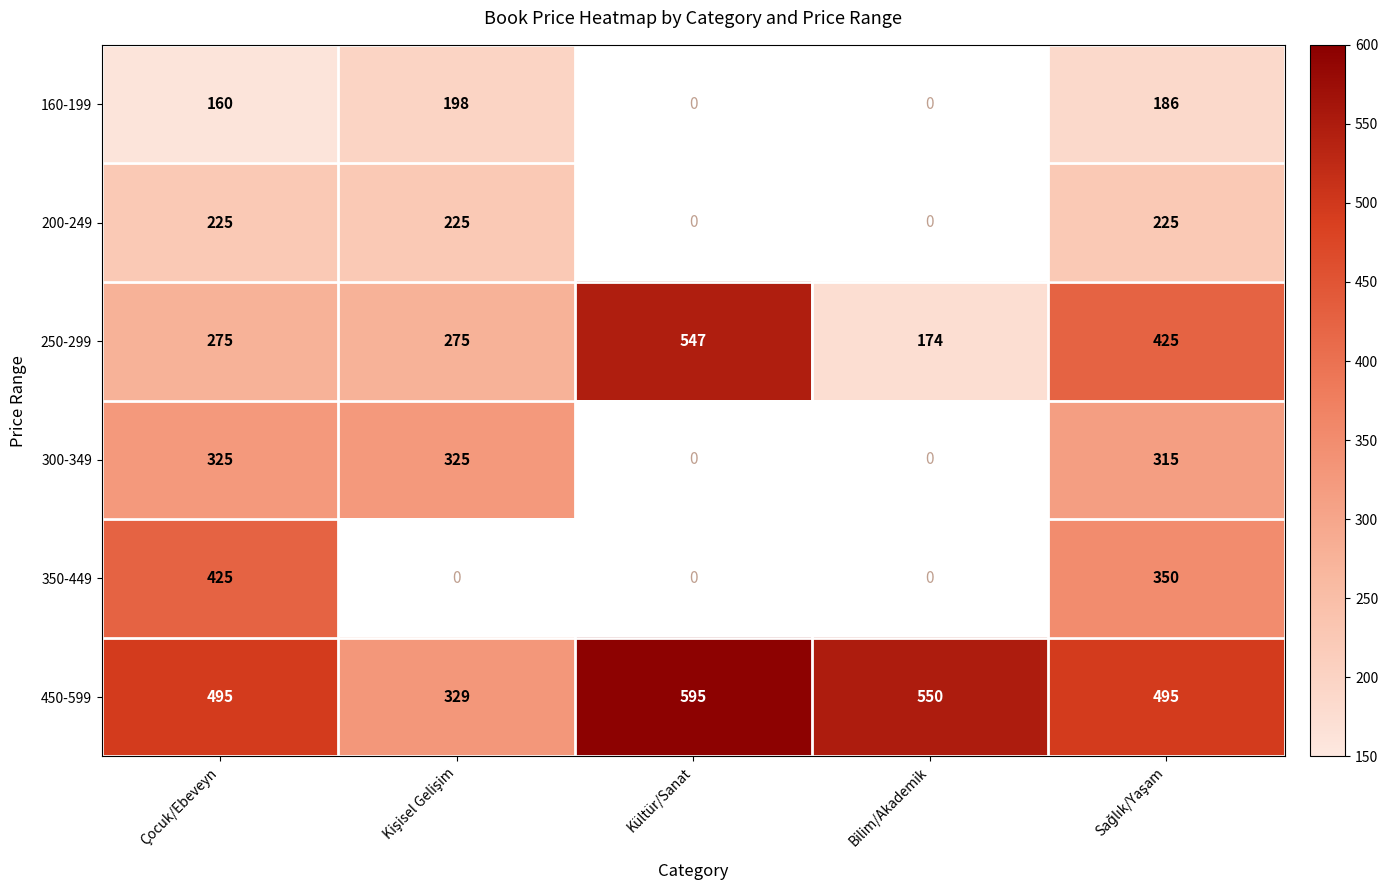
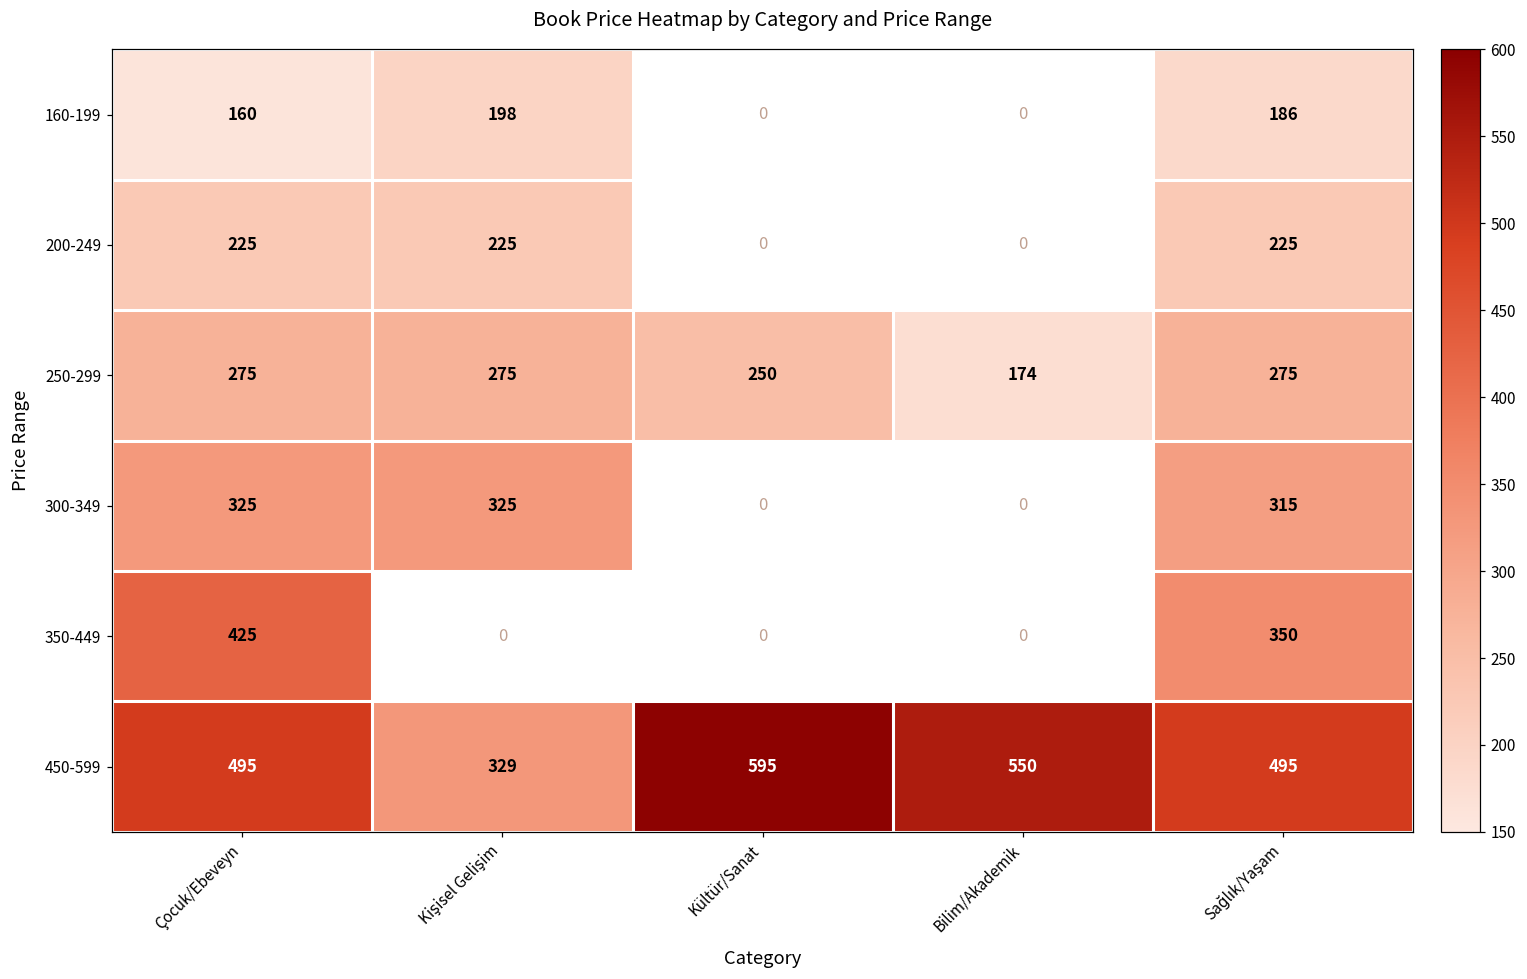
  {
    "160-199": {
      "Çocuk/Ebeveyn": 160,
      "Kişisel Gelişim": 198,
      "Sağlık/Yaşam": 186
    },
    "200-249": {
      "Çocuk/Ebeveyn": 225,
      "Kişisel Gelişim": 225,
      "Sağlık/Yaşam": 225
    },
    "250-299": {
      "Çocuk/Ebeveyn": 275,
      "Kişisel Gelişim": 275,
-     "Kültür/Sanat": 547,
+     "Kültür/Sanat": 250,
      "Bilim/Akademik": 174,
-     "Sağlık/Yaşam": 425
+     "Sağlık/Yaşam": 275
    },
    "300-349": {
      "Çocuk/Ebeveyn": 325,
      "Kişisel Gelişim": 325,
      "Sağlık/Yaşam": 315
    },
    "350-449": {
      "Çocuk/Ebeveyn": 425,
      "Sağlık/Yaşam": 350
    },
    "450-599": {
      "Çocuk/Ebeveyn": 495,
      "Kişisel Gelişim": 329,
      "Kültür/Sanat": 595,
      "Bilim/Akademik": 550,
      "Sağlık/Yaşam": 495
    }
  }
